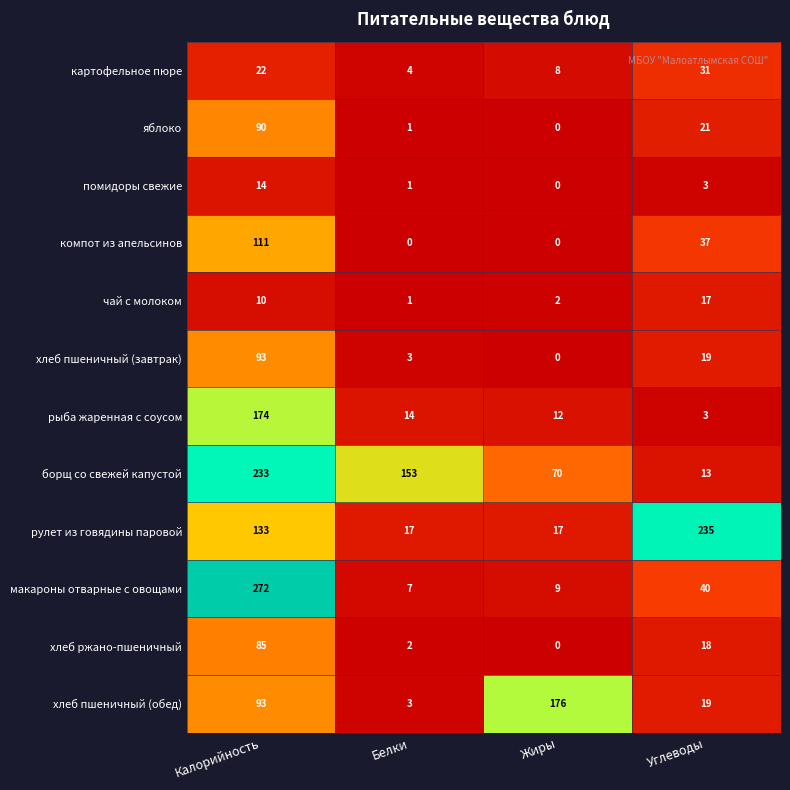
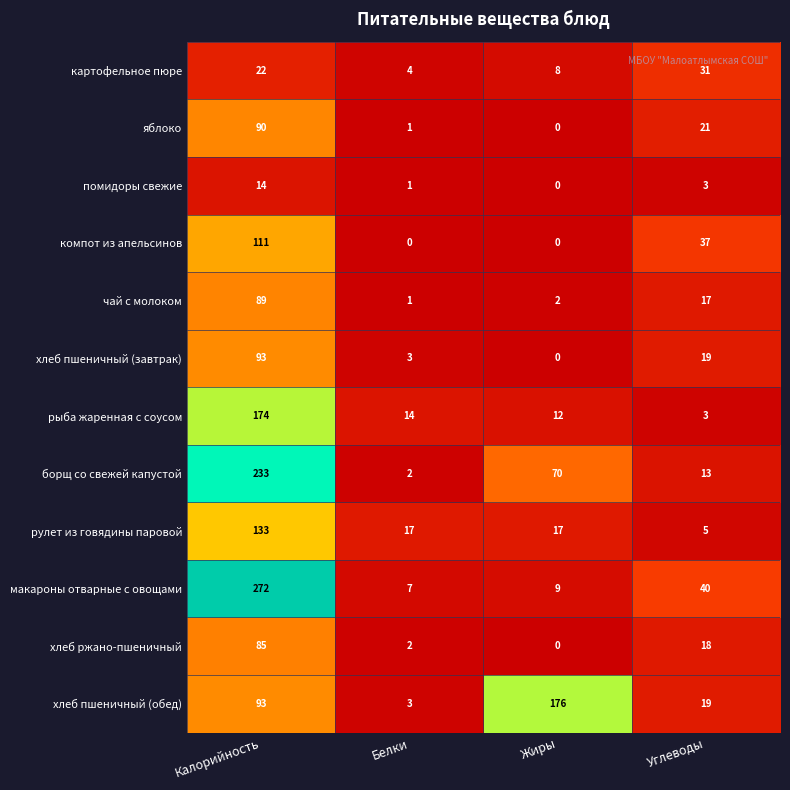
  {
    "картофельное пюре": {
      "Калорийность": 22,
      "Белки": 4,
      "Жиры": 8
    },
    "яблоко": {
      "Калорийность": 90,
      "Белки": 1,
      "Жиры": 0,
      "Углеводы": 21
    },
    "помидоры свежие": {
      "Калорийность": 14,
      "Белки": 1,
      "Жиры": 0,
      "Углеводы": 3
    },
    "компот из апельсинов": {
      "Калорийность": 111,
      "Белки": 0,
      "Жиры": 0,
      "Углеводы": 37
    },
    "чай с молоком": {
-     "Калорийность": 10,
+     "Калорийность": 89,
      "Белки": 1,
      "Жиры": 2,
      "Углеводы": 17
    },
    "хлеб пшеничный (завтрак)": {
      "Калорийность": 93,
      "Белки": 3,
      "Жиры": 0,
      "Углеводы": 19
    },
    "рыба жаренная с соусом": {
      "Калорийность": 174,
      "Белки": 14,
      "Жиры": 12,
      "Углеводы": 3
    },
    "борщ со свежей капустой": {
      "Калорийность": 233,
-     "Белки": 153,
+     "Белки": 2,
      "Жиры": 70,
      "Углеводы": 13
    },
    "рулет из говядины паровой": {
      "Калорийность": 133,
      "Белки": 17,
      "Жиры": 17,
-     "Углеводы": 235
+     "Углеводы": 5
    },
    "макароны отварные с овощами": {
      "Калорийность": 272,
      "Белки": 7,
      "Жиры": 9,
      "Углеводы": 40
    },
    "хлеб ржано-пшеничный": {
      "Калорийность": 85,
      "Белки": 2,
      "Жиры": 0,
      "Углеводы": 18
    },
    "хлеб пшеничный (обед)": {
      "Калорийность": 93,
      "Белки": 3,
      "Жиры": 176,
      "Углеводы": 19
    }
  }
